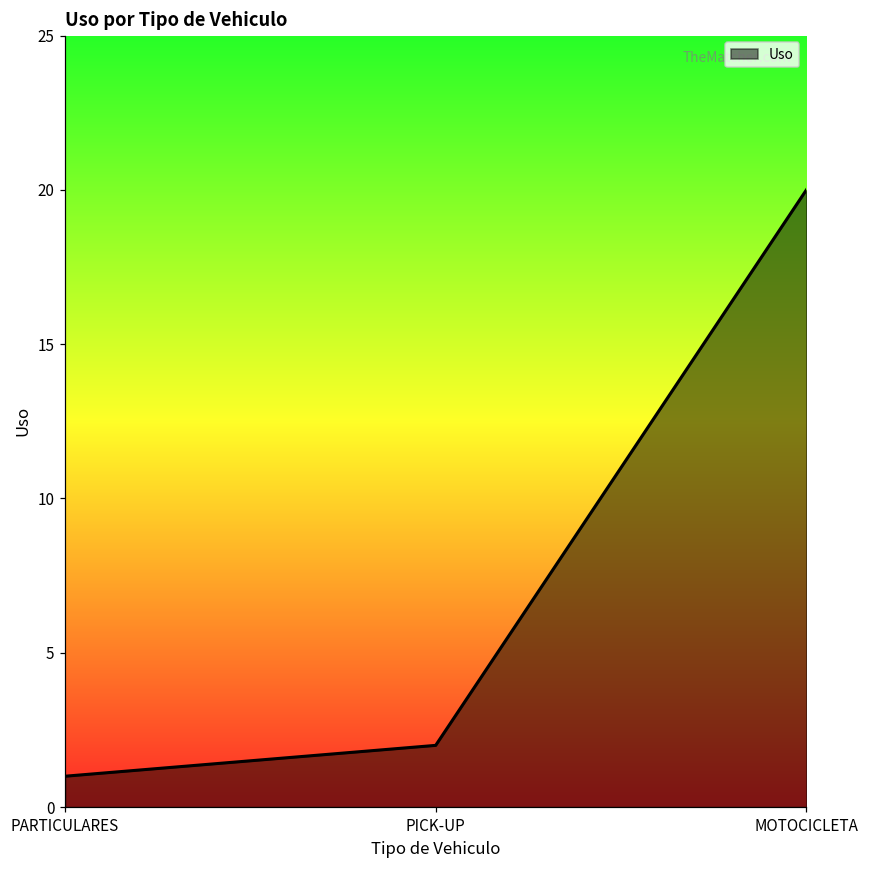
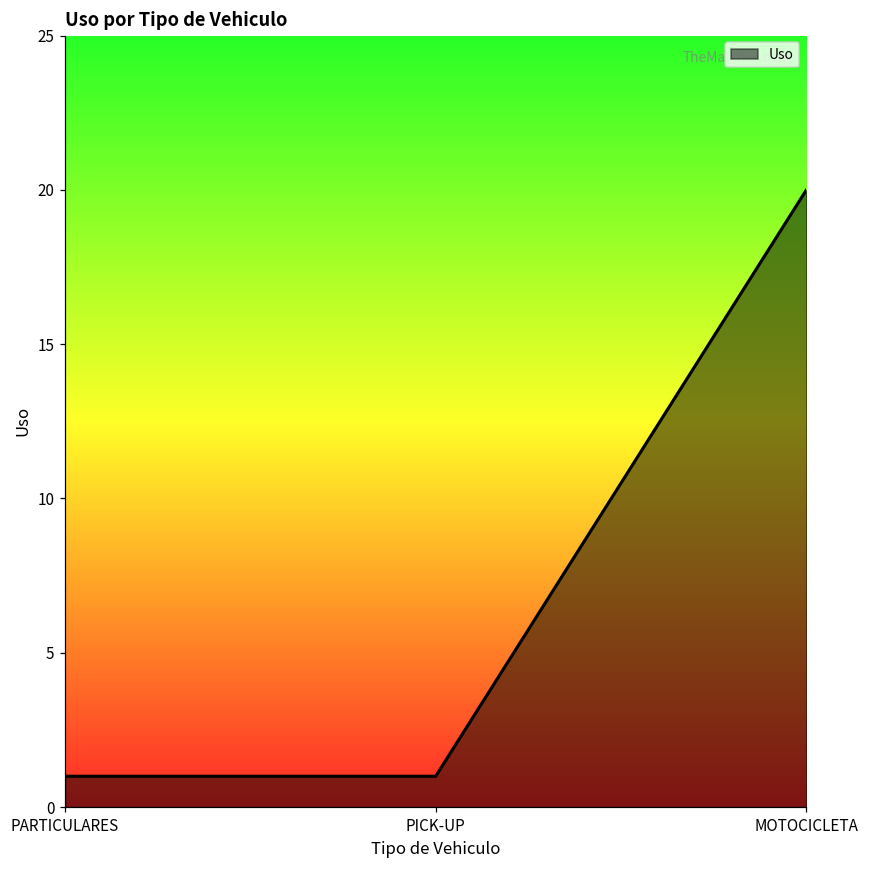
  {
    "PARTICULARES": 1,
-   "PICK-UP": 2,
+   "PICK-UP": 1,
    "MOTOCICLETA": 20
  }
